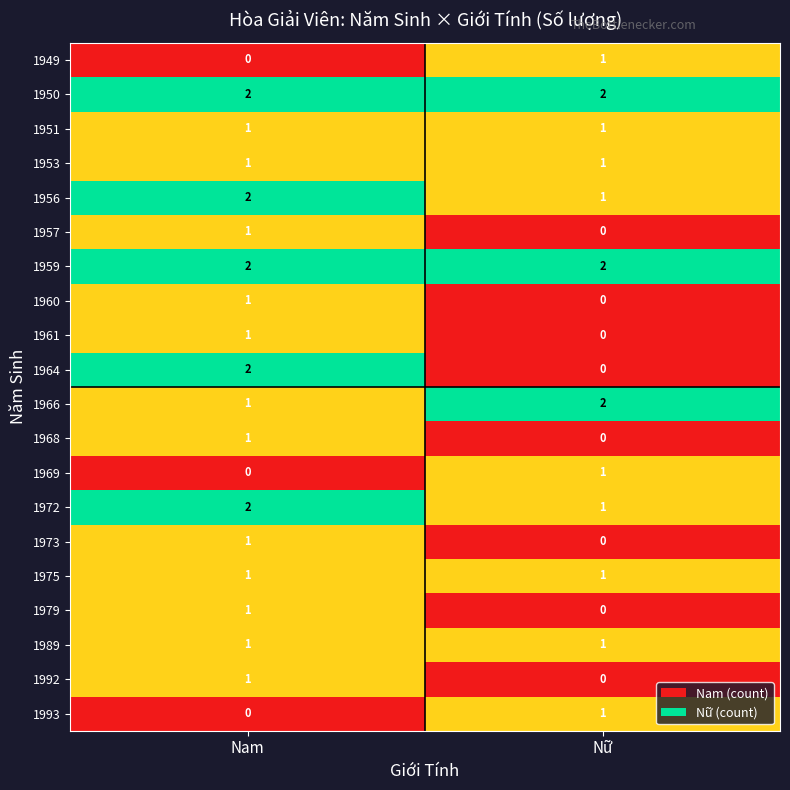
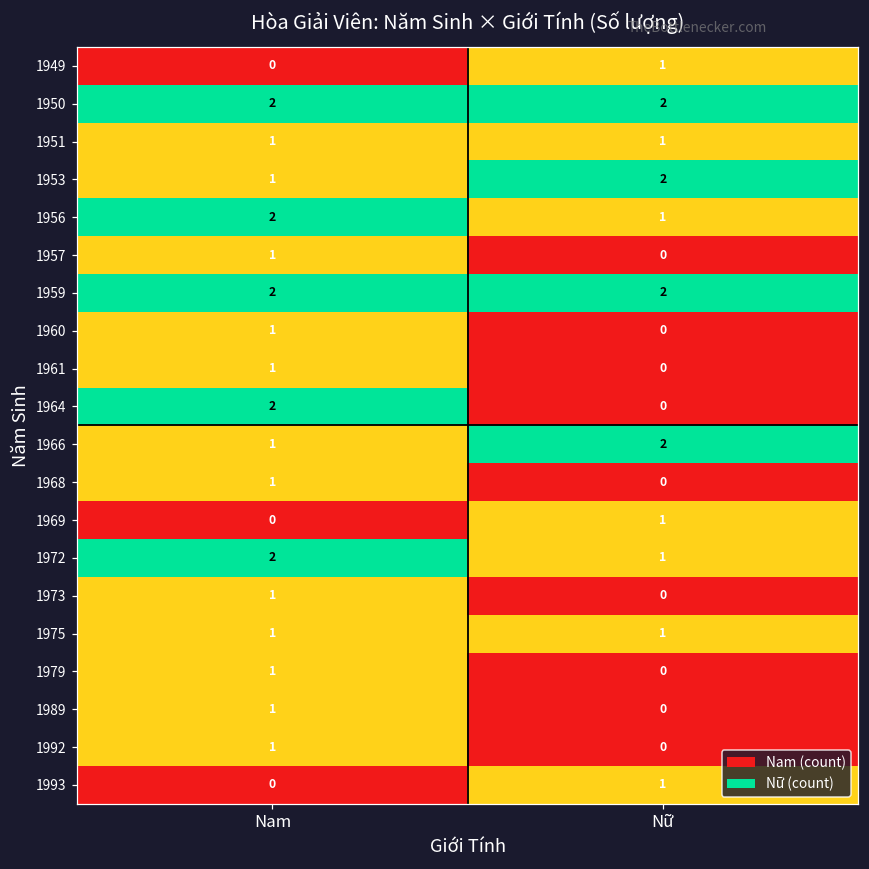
  {
    "1949": {
      "Nam": 0,
      "Nữ": 1
    },
    "1950": {
      "Nam": 2,
      "Nữ": 2
    },
    "1951": {
      "Nam": 1,
      "Nữ": 1
    },
    "1953": {
      "Nam": 1,
-     "Nữ": 1
+     "Nữ": 2
    },
    "1956": {
      "Nam": 2,
      "Nữ": 1
    },
    "1957": {
      "Nam": 1,
      "Nữ": 0
    },
    "1959": {
      "Nam": 2,
      "Nữ": 2
    },
    "1960": {
      "Nam": 1,
      "Nữ": 0
    },
    "1961": {
      "Nam": 1,
      "Nữ": 0
    },
    "1964": {
      "Nam": 2,
      "Nữ": 0
    },
    "1966": {
      "Nam": 1,
      "Nữ": 2
    },
    "1968": {
      "Nam": 1,
      "Nữ": 0
    },
    "1969": {
      "Nam": 0,
      "Nữ": 1
    },
    "1972": {
      "Nam": 2,
      "Nữ": 1
    },
    "1973": {
      "Nam": 1,
      "Nữ": 0
    },
    "1975": {
      "Nam": 1,
      "Nữ": 1
    },
    "1979": {
      "Nam": 1,
      "Nữ": 0
    },
    "1989": {
      "Nam": 1,
-     "Nữ": 1
+     "Nữ": 0
    },
    "1992": {
      "Nam": 1,
      "Nữ": 0
    },
    "1993": {
      "Nam": 0,
      "Nữ": 1
    }
  }
